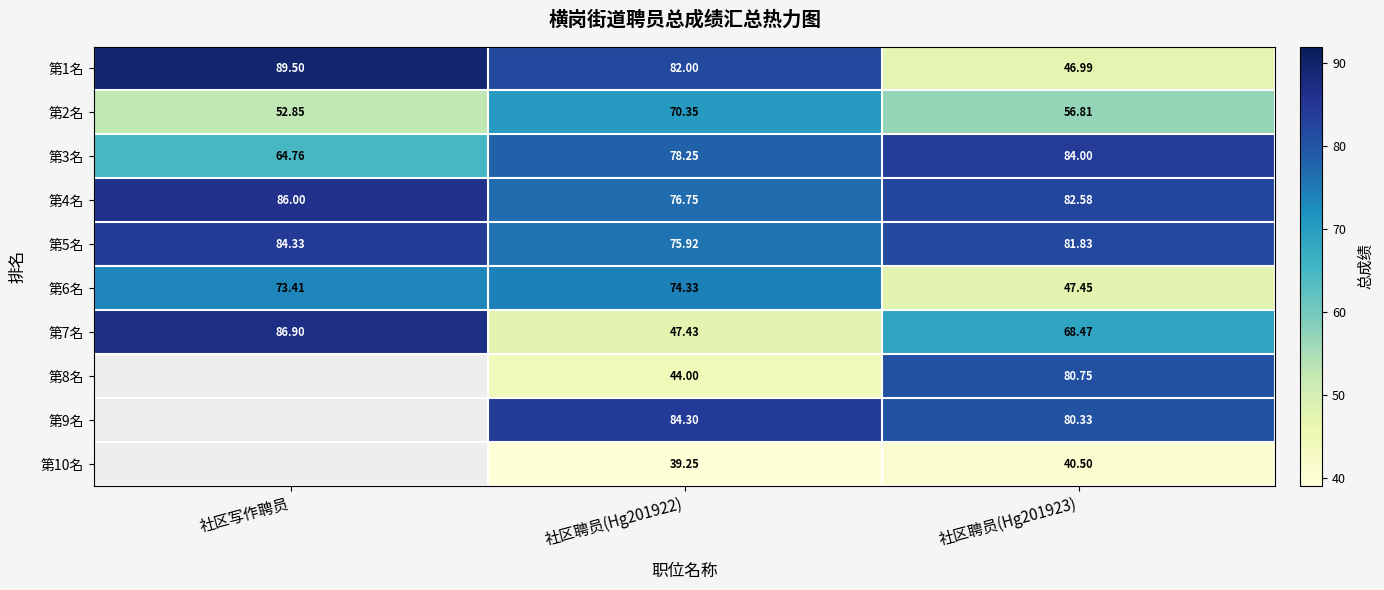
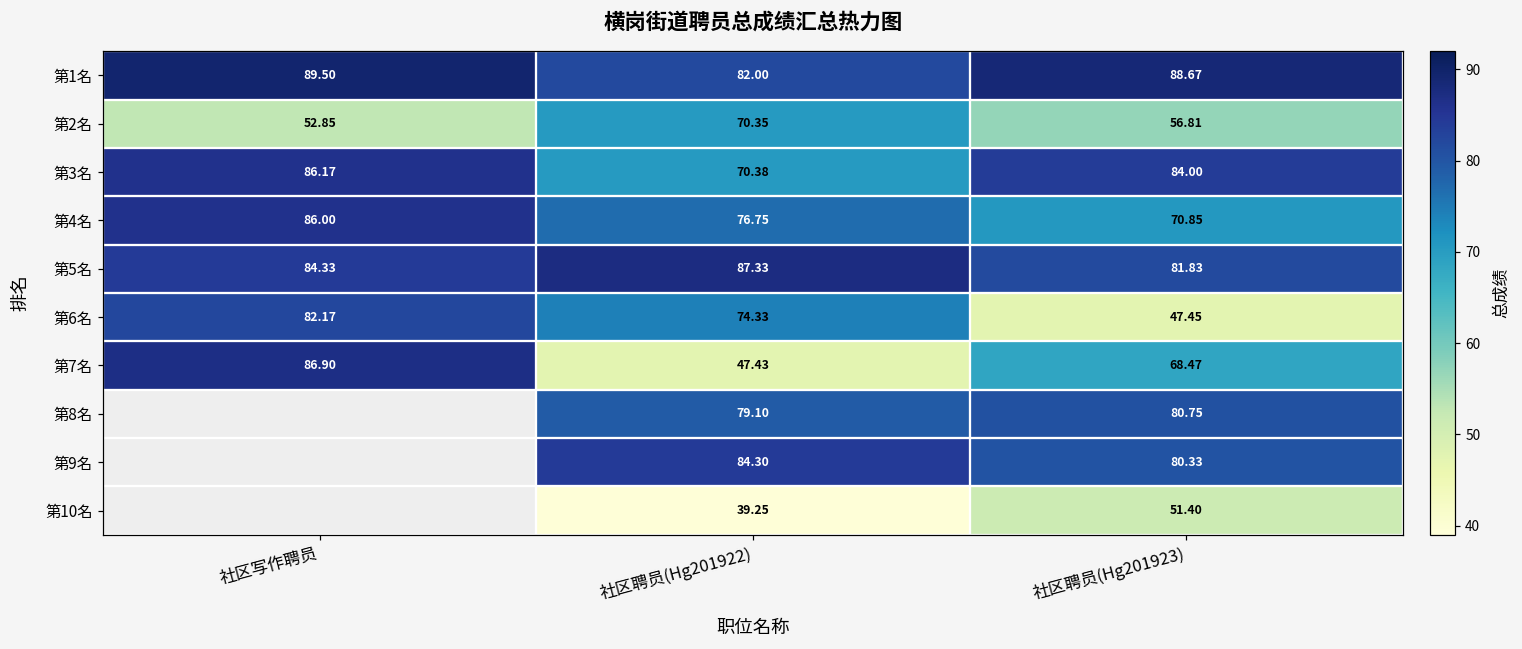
  {
    "第1名": {
      "社区写作聘员": 89.50,
      "社区聘员(Hg201922)": 82.00,
-     "社区聘员(Hg201923)": 46.99
+     "社区聘员(Hg201923)": 88.67
    },
    "第2名": {
      "社区写作聘员": 52.85,
      "社区聘员(Hg201922)": 70.35,
      "社区聘员(Hg201923)": 56.81
    },
    "第3名": {
-     "社区写作聘员": 64.76,
-     "社区聘员(Hg201922)": 78.25,
+     "社区写作聘员": 86.17,
+     "社区聘员(Hg201922)": 70.38,
      "社区聘员(Hg201923)": 84.00
    },
    "第4名": {
      "社区写作聘员": 86.00,
      "社区聘员(Hg201922)": 76.75,
-     "社区聘员(Hg201923)": 82.58
+     "社区聘员(Hg201923)": 70.85
    },
    "第5名": {
      "社区写作聘员": 84.33,
-     "社区聘员(Hg201922)": 75.92,
+     "社区聘员(Hg201922)": 87.33,
      "社区聘员(Hg201923)": 81.83
    },
    "第6名": {
-     "社区写作聘员": 73.41,
+     "社区写作聘员": 82.17,
      "社区聘员(Hg201922)": 74.33,
      "社区聘员(Hg201923)": 47.45
    },
    "第7名": {
      "社区写作聘员": 86.90,
      "社区聘员(Hg201922)": 47.43,
      "社区聘员(Hg201923)": 68.47
    },
    "第8名": {
-     "社区聘员(Hg201922)": 44.00,
+     "社区聘员(Hg201922)": 79.10,
      "社区聘员(Hg201923)": 80.75
    },
    "第9名": {
      "社区聘员(Hg201922)": 84.30,
      "社区聘员(Hg201923)": 80.33
    },
    "第10名": {
      "社区聘员(Hg201922)": 39.25,
-     "社区聘员(Hg201923)": 40.50
+     "社区聘员(Hg201923)": 51.40
    }
  }
